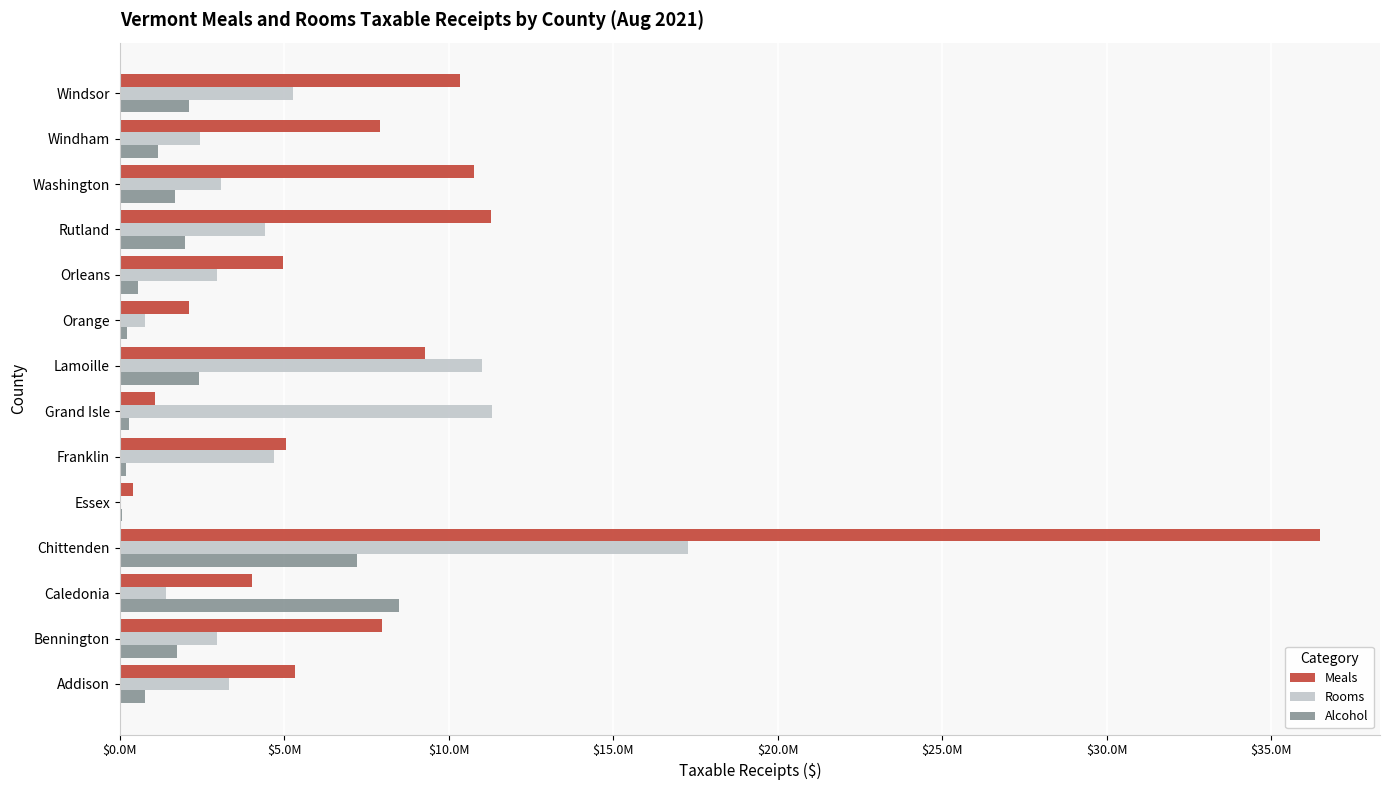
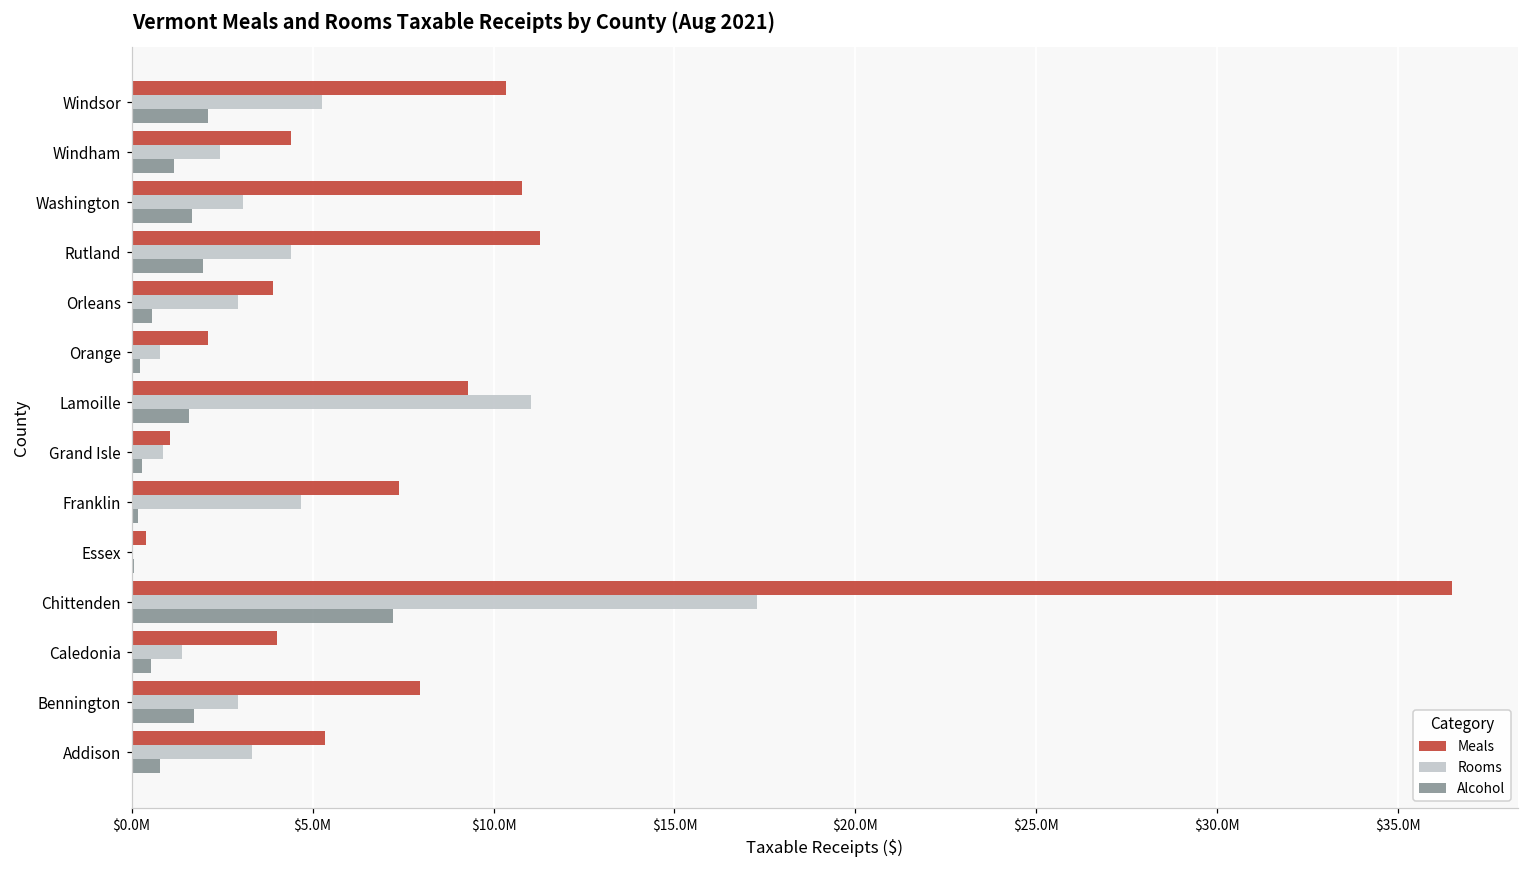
  {
    "Meals": {
      "Windsor": "$10300000",
-     "Windham": "$7900000",
+     "Windham": "$4400000",
      "Washington": "$10800000",
      "Rutland": "$11300000",
-     "Orleans": "$5000000",
+     "Orleans": "$3900000",
      "Orange": "$2100000",
      "Lamoille": "$9300000",
      "Grand Isle": "$1100000",
-     "Franklin": "$5100000",
+     "Franklin": "$7400000",
      "Essex": "$400000",
      "Chittenden": "$36500000",
      "Caledonia": "$4000000",
      "Bennington": "$8000000",
      "Addison": "$5300000"
    },
    "Rooms": {
      "Windsor": "$5300000",
      "Windham": "$2400000",
      "Washington": "$3100000",
      "Rutland": "$4400000",
      "Orleans": "$3000000",
      "Orange": "$800000",
      "Lamoille": "$11000000",
-     "Grand Isle": "$11300000",
+     "Grand Isle": "$900000",
      "Franklin": "$4700000",
      "Essex": "$0",
      "Chittenden": "$17300000",
      "Caledonia": "$1400000",
      "Bennington": "$3000000",
      "Addison": "$3300000"
    },
    "Alcohol": {
      "Windsor": "$2100000",
      "Windham": "$1200000",
      "Washington": "$1700000",
      "Rutland": "$2000000",
      "Orleans": "$600000",
      "Orange": "$200000",
-     "Lamoille": "$2400000",
+     "Lamoille": "$1600000",
      "Grand Isle": "$300000",
      "Franklin": "$200000",
      "Chittenden": "$7200000",
-     "Caledonia": "$8500000",
+     "Caledonia": "$500000",
      "Bennington": "$1700000",
      "Addison": "$800000"
    }
  }
